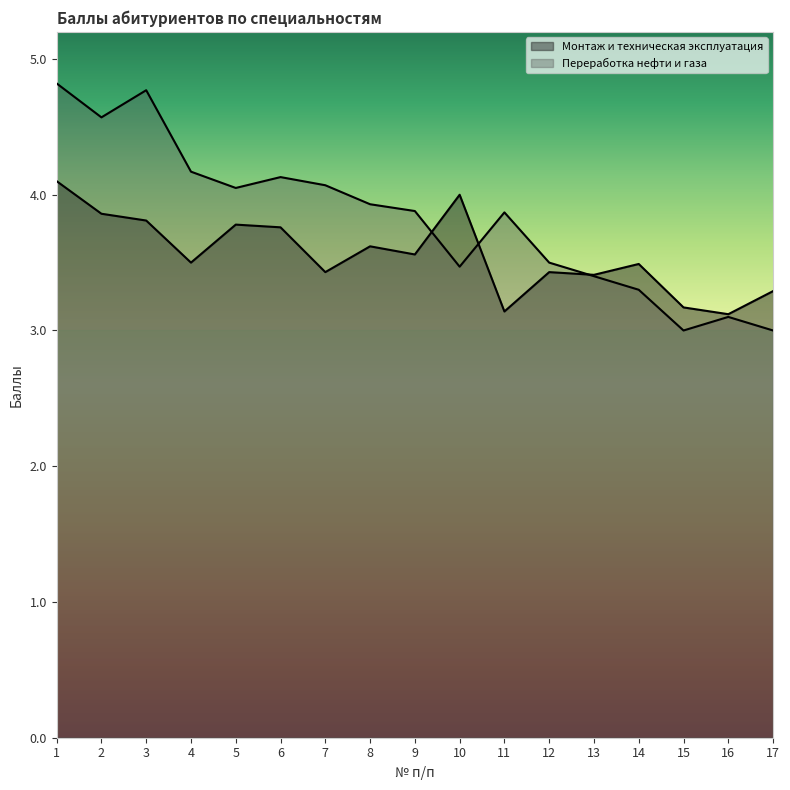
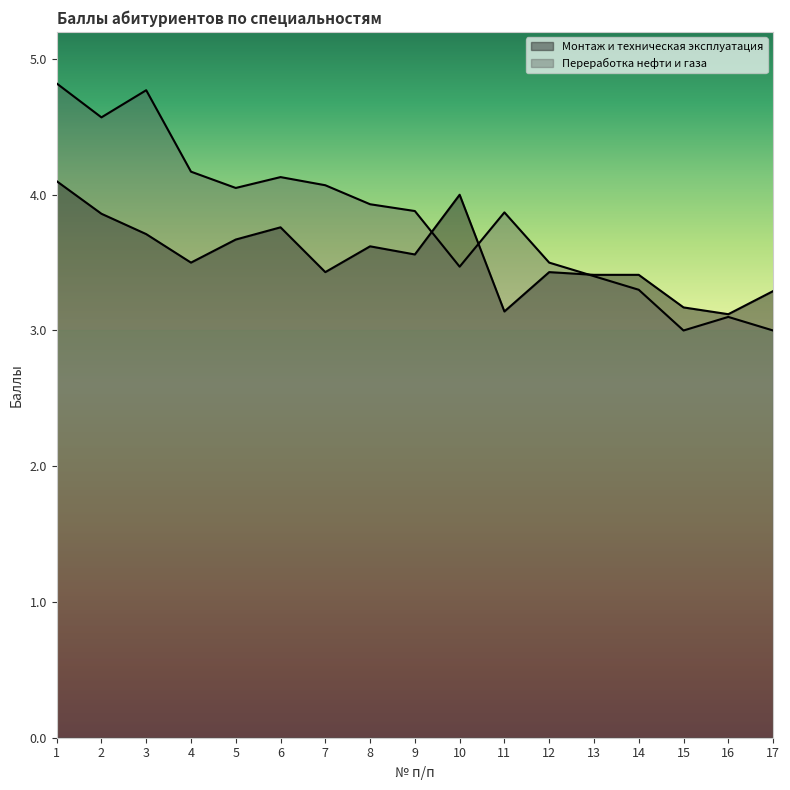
  {
    "Монтаж и техническая эксплуатация": {
      "1": 4.10,
      "2": 3.86,
-     "3": 3.81,
+     "3": 3.71,
      "4": 3.50,
-     "5": 3.78,
+     "5": 3.67,
      "6": 3.76,
      "7": 3.43,
      "8": 3.62,
      "9": 3.56,
      "10": 4.00,
      "11": 3.14,
      "12": 3.43,
-     "14": 3.49,
+     "14": 3.41,
      "15": 3.17,
      "16": 3.12,
      "17": 3.29
    },
    "Переработка нефти и газа": {
      "1": 4.82,
      "2": 4.57,
      "3": 4.77,
      "4": 4.17,
      "5": 4.05,
      "6": 4.13,
      "7": 4.07,
      "8": 3.93,
      "9": 3.88,
      "10": 3.47,
      "11": 3.87,
      "12": 3.50,
      "14": 3.30,
      "15": 3.00,
      "16": 3.10,
      "17": 3.00
    }
  }
